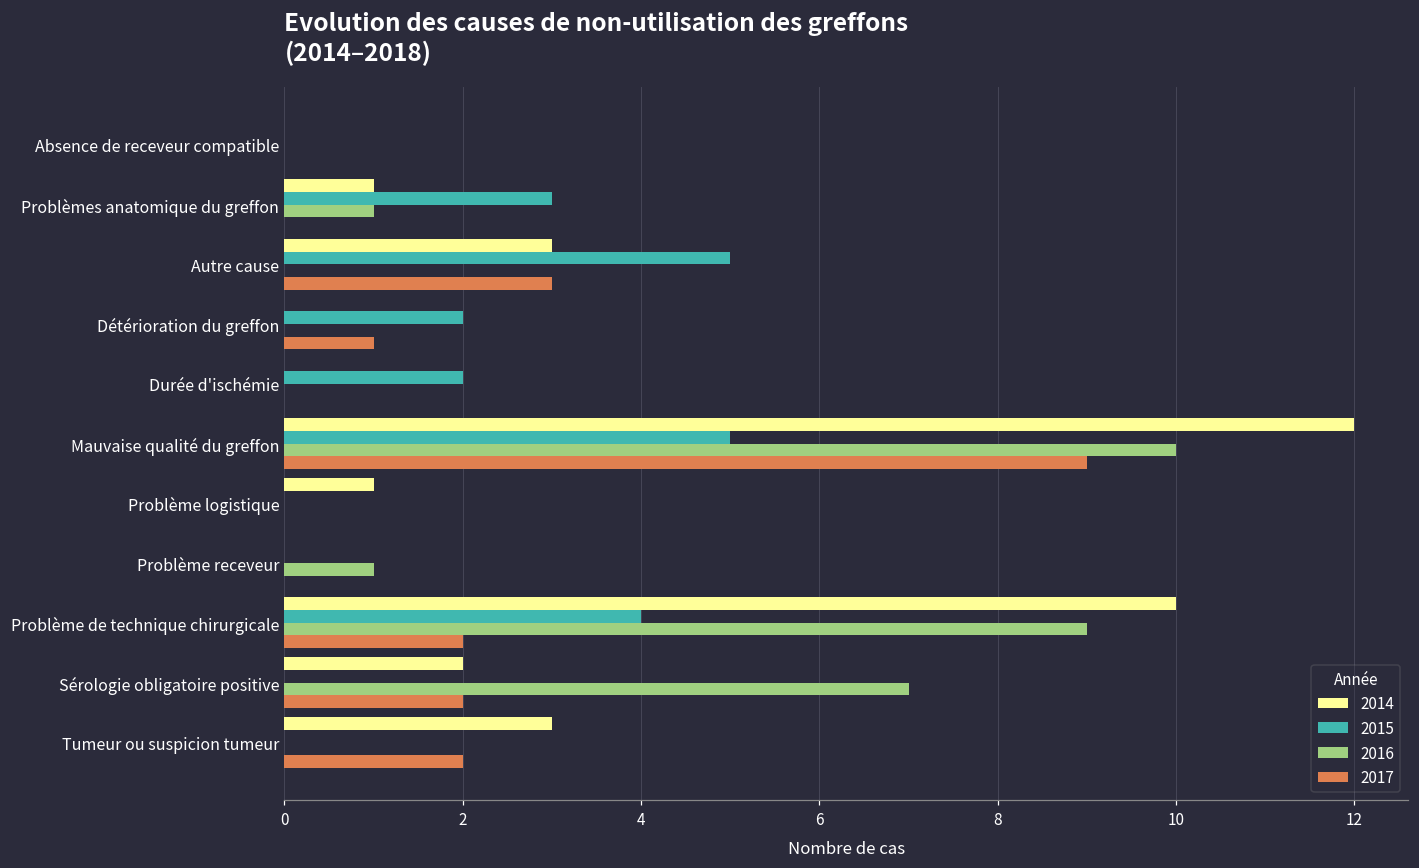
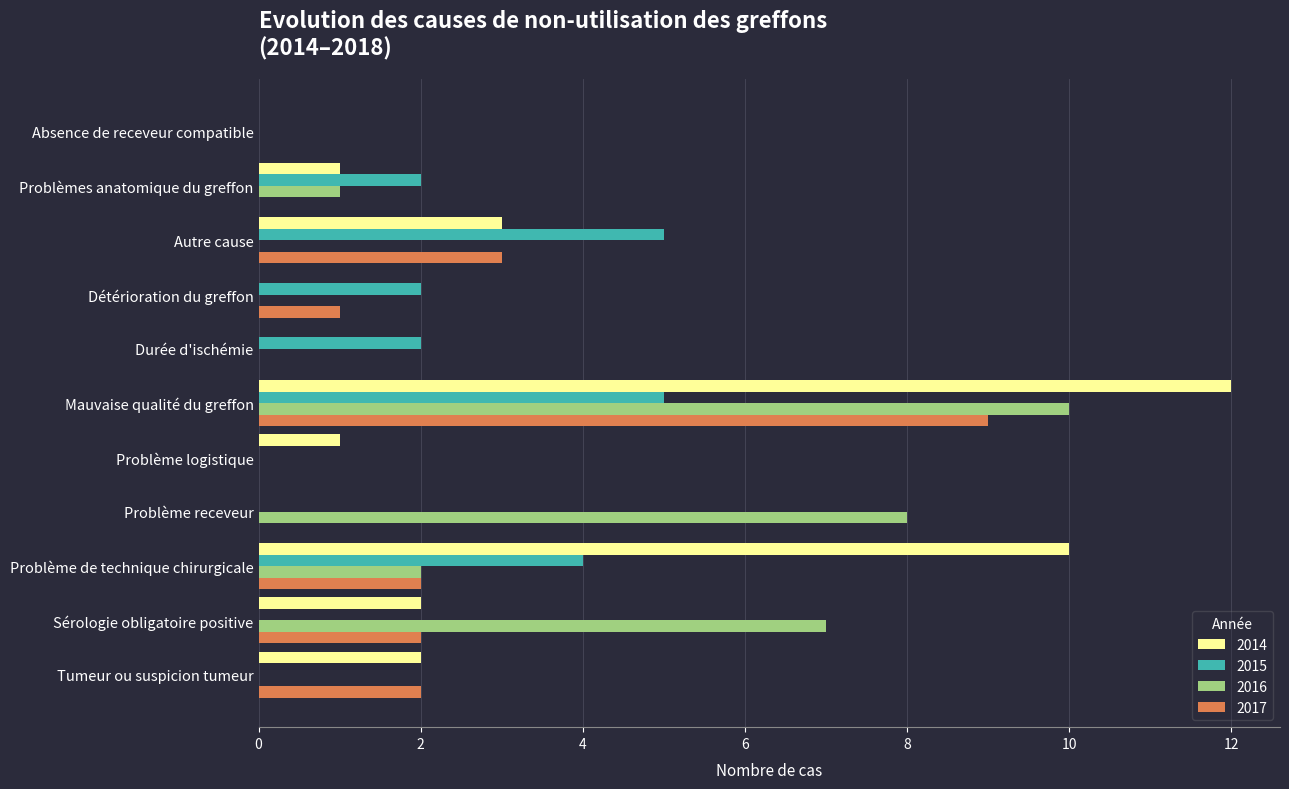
  {
    "2014": {
      "Absence de receveur compatible": 0,
      "Problèmes anatomique du greffon": 1,
      "Autre cause": 3,
      "Détérioration du greffon": 0,
      "Durée d'ischémie": 0,
      "Mauvaise qualité du greffon": 12,
      "Problème logistique": 1,
      "Problème receveur": 0,
      "Problème de technique chirurgicale": 10,
      "Sérologie obligatoire positive": 2,
-     "Tumeur ou suspicion tumeur": 3
+     "Tumeur ou suspicion tumeur": 2
    },
    "2015": {
      "Absence de receveur compatible": 0,
-     "Problèmes anatomique du greffon": 3,
+     "Problèmes anatomique du greffon": 2,
      "Autre cause": 5,
      "Détérioration du greffon": 2,
      "Durée d'ischémie": 2,
      "Mauvaise qualité du greffon": 5,
      "Problème logistique": 0,
      "Problème receveur": 0,
      "Problème de technique chirurgicale": 4,
      "Sérologie obligatoire positive": 0,
      "Tumeur ou suspicion tumeur": 0
    },
    "2016": {
      "Absence de receveur compatible": 0,
      "Problèmes anatomique du greffon": 1,
      "Autre cause": 0,
      "Détérioration du greffon": 0,
      "Durée d'ischémie": 0,
      "Mauvaise qualité du greffon": 10,
      "Problème logistique": 0,
-     "Problème receveur": 1,
-     "Problème de technique chirurgicale": 9,
+     "Problème receveur": 8,
+     "Problème de technique chirurgicale": 2,
      "Sérologie obligatoire positive": 7,
      "Tumeur ou suspicion tumeur": 0
    },
    "2017": {
      "Absence de receveur compatible": 0,
      "Problèmes anatomique du greffon": 0,
      "Autre cause": 3,
      "Détérioration du greffon": 1,
      "Durée d'ischémie": 0,
      "Mauvaise qualité du greffon": 9,
      "Problème logistique": 0,
      "Problème receveur": 0,
      "Problème de technique chirurgicale": 2,
      "Sérologie obligatoire positive": 2,
      "Tumeur ou suspicion tumeur": 2
    }
  }
